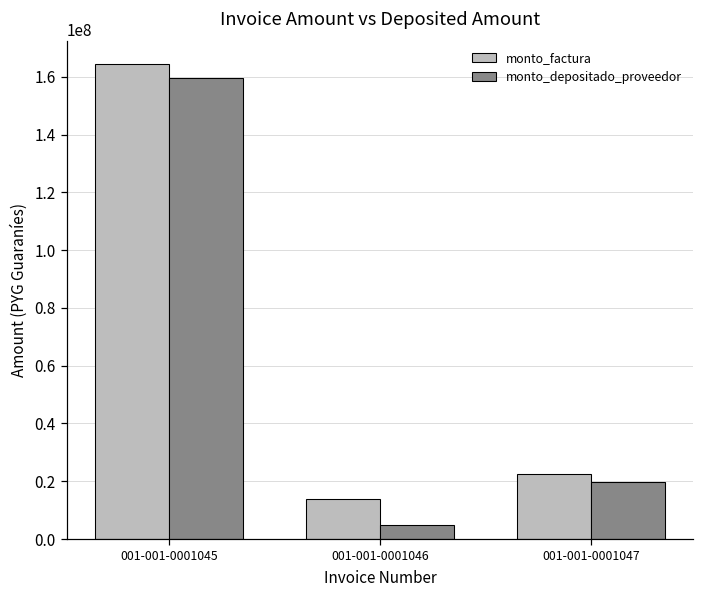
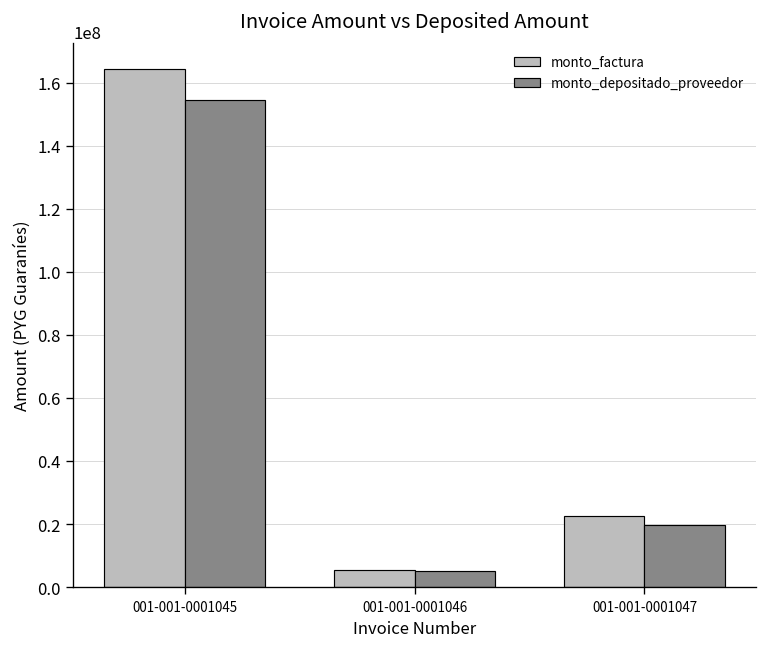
  {
    "monto_factura": {
      "001-001-0001045": 164000000,
-     "001-001-0001046": 14000000,
+     "001-001-0001046": 5000000,
      "001-001-0001047": 23000000
    },
    "monto_depositado_proveedor": {
-     "001-001-0001045": 160000000,
+     "001-001-0001045": 155000000,
      "001-001-0001046": 5000000,
      "001-001-0001047": 20000000
    }
  }
